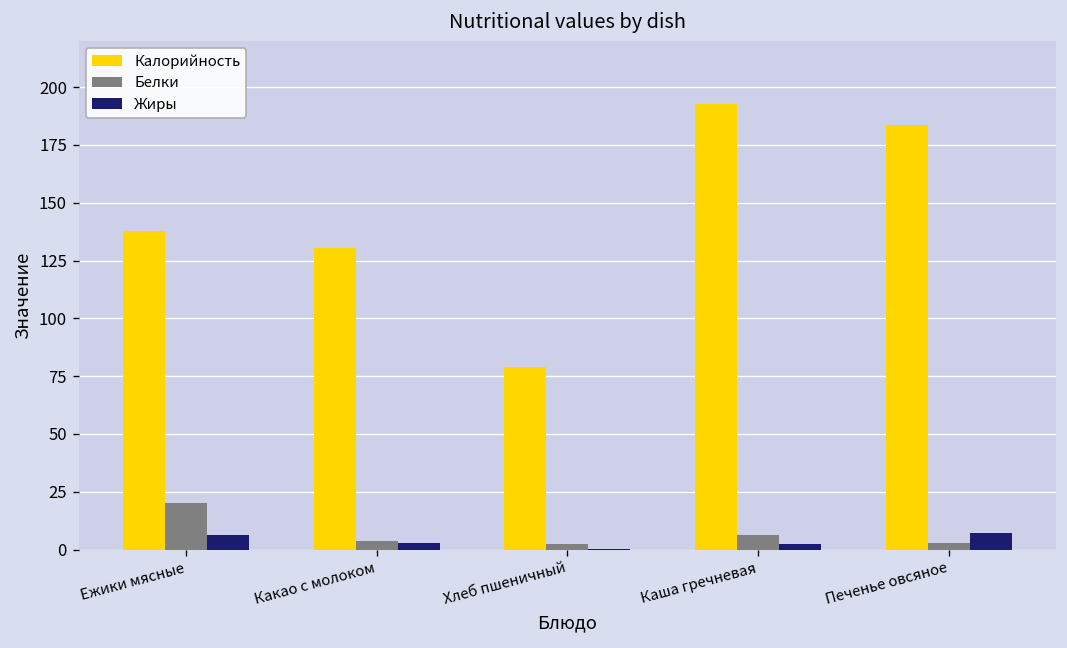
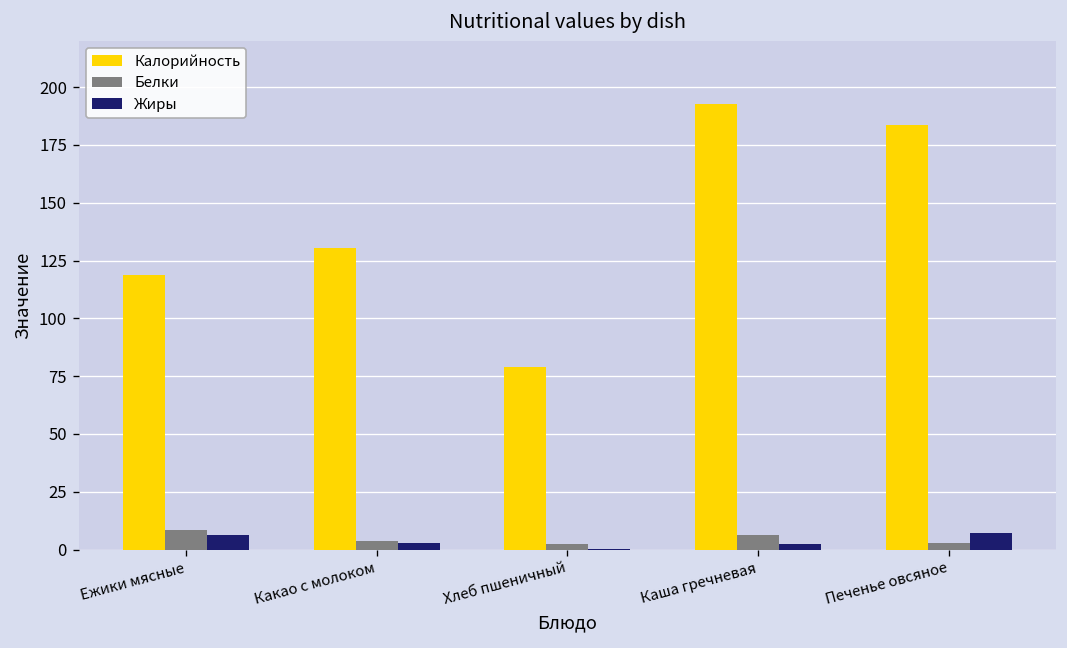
  {
    "Калорийность": {
-     "Ежики мясные": 138,
+     "Ежики мясные": 119,
      "Какао с молоком": 131,
      "Хлеб пшеничный": 79,
      "Каша гречневая": 193,
      "Печенье овсяное": 184
    },
    "Белки": {
-     "Ежики мясные": 20,
+     "Ежики мясные": 8,
      "Какао с молоком": 4,
      "Хлеб пшеничный": 2,
      "Каша гречневая": 6,
      "Печенье овсяное": 3
    },
    "Жиры": {
      "Ежики мясные": 6,
      "Какао с молоком": 3,
      "Каша гречневая": 3,
      "Печенье овсяное": 7
    }
  }
